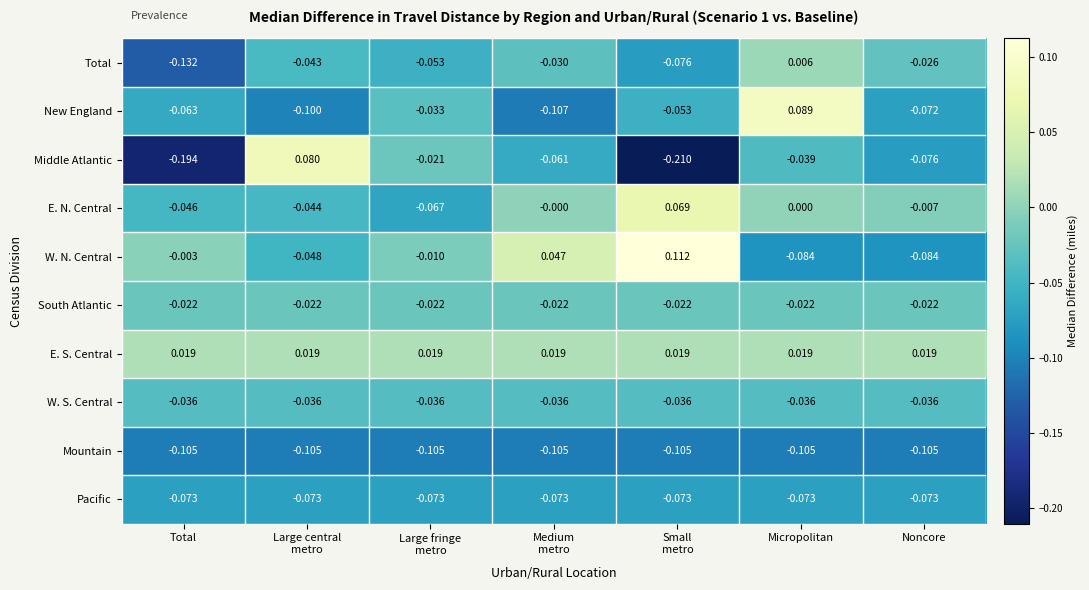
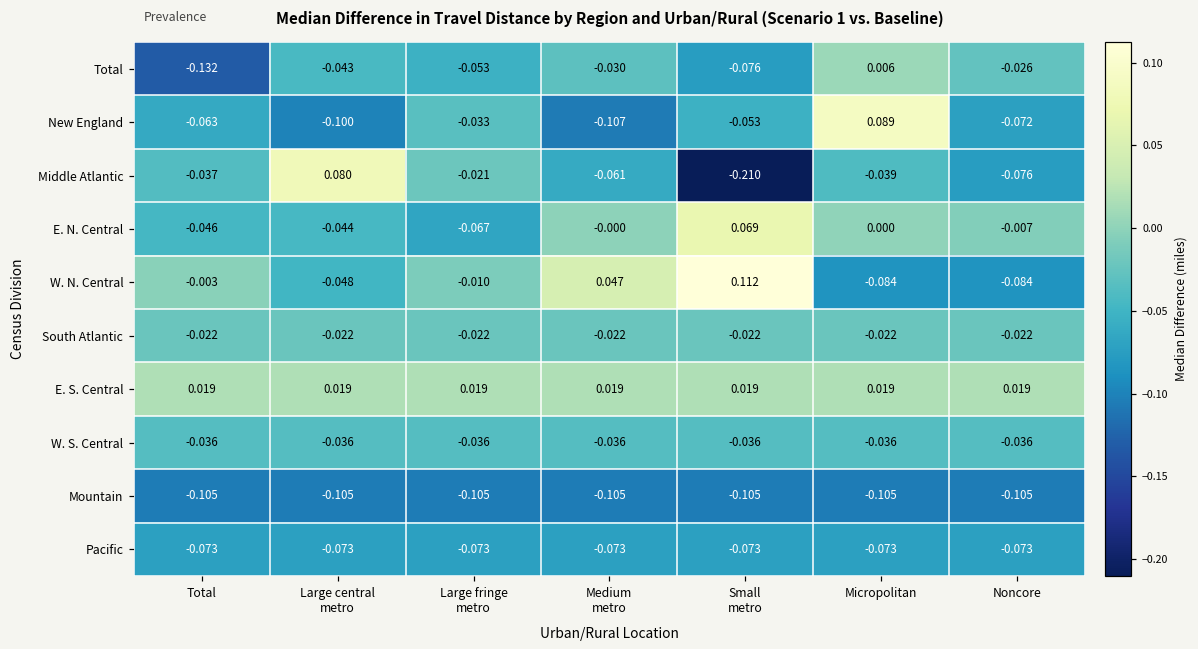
  {
    "Total": {
      "Total": -0.132,
      "Large central metro": -0.043,
      "Large fringe metro": -0.053,
      "Medium metro": -0.030,
      "Small metro": -0.076,
      "Micropolitan": 0.006,
      "Noncore": -0.026
    },
    "New England": {
      "Total": -0.063,
      "Large central metro": -0.100,
      "Large fringe metro": -0.033,
      "Medium metro": -0.107,
      "Small metro": -0.053,
      "Micropolitan": 0.089,
      "Noncore": -0.072
    },
    "Middle Atlantic": {
-     "Total": -0.194,
+     "Total": -0.037,
      "Large central metro": 0.080,
      "Large fringe metro": -0.021,
      "Medium metro": -0.061,
      "Small metro": -0.210,
      "Micropolitan": -0.039,
      "Noncore": -0.076
    },
    "E. N. Central": {
      "Total": -0.046,
      "Large central metro": -0.044,
      "Large fringe metro": -0.067,
      "Medium metro": -0.000,
      "Small metro": 0.069,
      "Micropolitan": 0.000,
      "Noncore": -0.007
    },
    "W. N. Central": {
      "Total": -0.003,
      "Large central metro": -0.048,
      "Large fringe metro": -0.010,
      "Medium metro": 0.047,
      "Small metro": 0.112,
      "Micropolitan": -0.084,
      "Noncore": -0.084
    },
    "South Atlantic": {
      "Total": -0.022,
      "Large central metro": -0.022,
      "Large fringe metro": -0.022,
      "Medium metro": -0.022,
      "Small metro": -0.022,
      "Micropolitan": -0.022,
      "Noncore": -0.022
    },
    "E. S. Central": {
      "Total": 0.019,
      "Large central metro": 0.019,
      "Large fringe metro": 0.019,
      "Medium metro": 0.019,
      "Small metro": 0.019,
      "Micropolitan": 0.019,
      "Noncore": 0.019
    },
    "W. S. Central": {
      "Total": -0.036,
      "Large central metro": -0.036,
      "Large fringe metro": -0.036,
      "Medium metro": -0.036,
      "Small metro": -0.036,
      "Micropolitan": -0.036,
      "Noncore": -0.036
    },
    "Mountain": {
      "Total": -0.105,
      "Large central metro": -0.105,
      "Large fringe metro": -0.105,
      "Medium metro": -0.105,
      "Small metro": -0.105,
      "Micropolitan": -0.105,
      "Noncore": -0.105
    },
    "Pacific": {
      "Total": -0.073,
      "Large central metro": -0.073,
      "Large fringe metro": -0.073,
      "Medium metro": -0.073,
      "Small metro": -0.073,
      "Micropolitan": -0.073,
      "Noncore": -0.073
    }
  }
